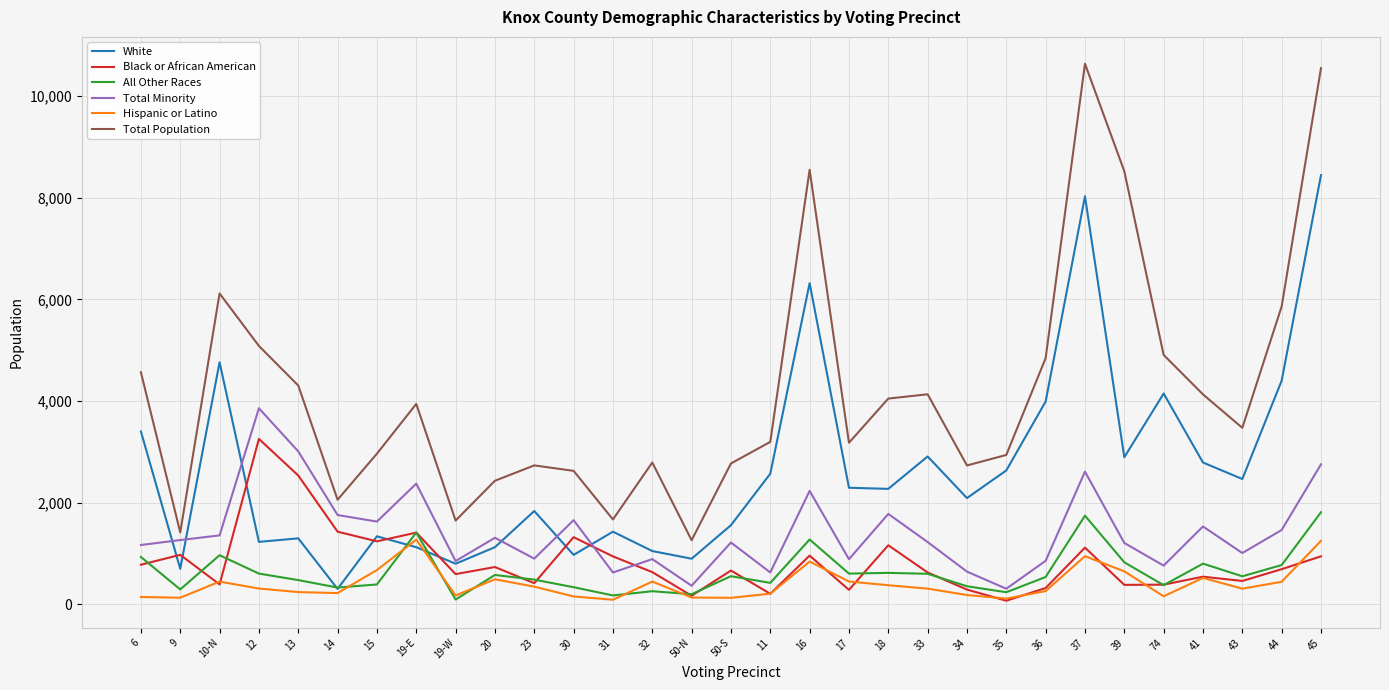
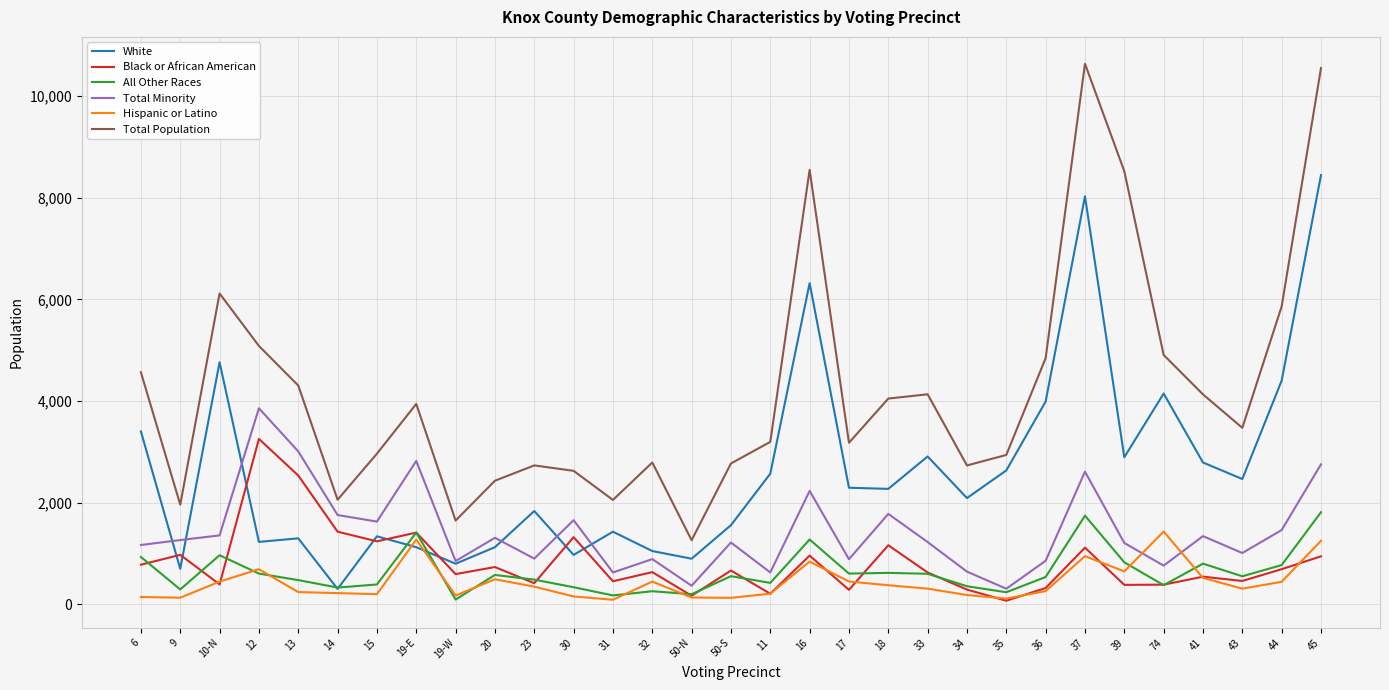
  {
    "White": {
      "6": "3,400",
      "9": "700",
      "10-N": "4,800",
      "12": "1,200",
      "13": "1,300",
      "15": "1,300",
      "19-E": "1,100",
      "19-W": "800",
      "20": "1,100",
      "23": "1,800",
      "30": "1,000",
      "31": "1,400",
      "32": "1,000",
      "50-N": "900",
      "50-S": "1,600",
      "11": "2,600",
      "16": "6,300",
      "17": "2,300",
      "18": "2,300",
      "33": "2,900",
      "34": "2,100",
      "35": "2,600",
      "36": "4,000",
      "37": "8,000",
      "39": "2,900",
      "74": "4,100",
      "41": "2,800",
      "43": "2,500",
      "44": "4,400",
      "45": "8,400"
    },
    "Black or African American": {
      "6": "800",
      "9": "1,000",
      "10-N": "400",
      "12": "3,300",
      "13": "2,500",
      "14": "1,400",
      "15": "1,200",
      "19-W": "600",
      "20": "700",
      "23": "400",
      "30": "1,300",
-     "31": "900",
+     "31": "500",
      "32": "600",
      "50-S": "700",
      "16": "1,000",
      "17": "300",
      "18": "1,200",
      "34": "300",
      "36": "300",
      "37": "1,100",
      "39": "400",
      "43": "500",
      "44": "700",
      "45": "900"
    },
    "All Other Races": {
      "6": "900",
      "9": "300",
      "10-N": "1,000",
      "12": "600",
      "13": "500",
      "15": "400",
      "19-W": "100",
      "20": "600",
      "23": "500",
      "30": "300",
      "31": "200",
      "32": "300",
      "50-S": "600",
      "11": "400",
      "16": "1,300",
      "17": "600",
      "18": "600",
      "34": "400",
      "35": "200",
      "36": "500",
      "37": "1,700",
      "39": "800",
      "41": "800",
      "43": "600",
      "44": "800",
      "45": "1,800"
    },
    "Total Minority": {
      "6": "1,200",
      "9": "1,300",
      "10-N": "1,400",
      "12": "3,900",
      "13": "3,000",
      "14": "1,800",
      "15": "1,600",
-     "19-E": "2,400",
+     "19-E": "2,800",
      "19-W": "900",
      "20": "1,300",
      "23": "900",
      "30": "1,700",
      "31": "600",
      "32": "900",
      "50-N": "400",
      "50-S": "1,200",
      "11": "600",
      "16": "2,200",
      "17": "900",
      "18": "1,800",
      "33": "1,200",
      "34": "600",
      "35": "300",
      "36": "900",
      "37": "2,600",
      "39": "1,200",
      "74": "800",
-     "41": "1,500",
+     "41": "1,300",
      "43": "1,000",
      "44": "1,500",
      "45": "2,800"
    },
    "Hispanic or Latino": {
      "6": "100",
      "9": "100",
      "10-N": "400",
-     "12": "300",
+     "12": "700",
      "13": "200",
      "14": "200",
-     "15": "700",
+     "15": "200",
      "19-E": "1,300",
      "19-W": "200",
      "20": "500",
      "23": "300",
      "30": "200",
      "31": "100",
      "32": "400",
      "50-S": "100",
      "16": "800",
      "17": "400",
      "18": "400",
      "33": "300",
      "34": "200",
      "36": "300",
      "37": "900",
      "39": "600",
-     "74": "200",
+     "74": "1,400",
      "43": "300",
      "44": "400",
      "45": "1,200"
    },
    "Total Population": {
      "6": "4,600",
-     "9": "1,400",
+     "9": "2,000",
      "10-N": "6,100",
      "12": "5,100",
      "13": "4,300",
      "14": "2,100",
      "15": "3,000",
      "19-E": "3,900",
      "19-W": "1,600",
      "20": "2,400",
      "23": "2,700",
      "30": "2,600",
-     "31": "1,700",
+     "31": "2,100",
      "32": "2,800",
      "50-N": "1,300",
      "50-S": "2,800",
      "11": "3,200",
      "16": "8,600",
      "17": "3,200",
      "18": "4,000",
      "33": "4,100",
      "34": "2,700",
      "35": "2,900",
      "36": "4,800",
      "37": "10,600",
      "39": "8,500",
      "74": "4,900",
      "41": "4,100",
      "43": "3,500",
      "44": "5,900",
      "45": "10,600"
    }
  }
